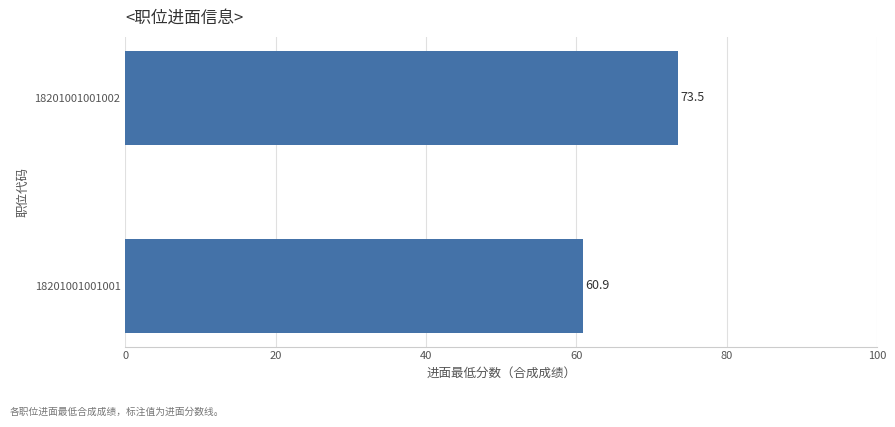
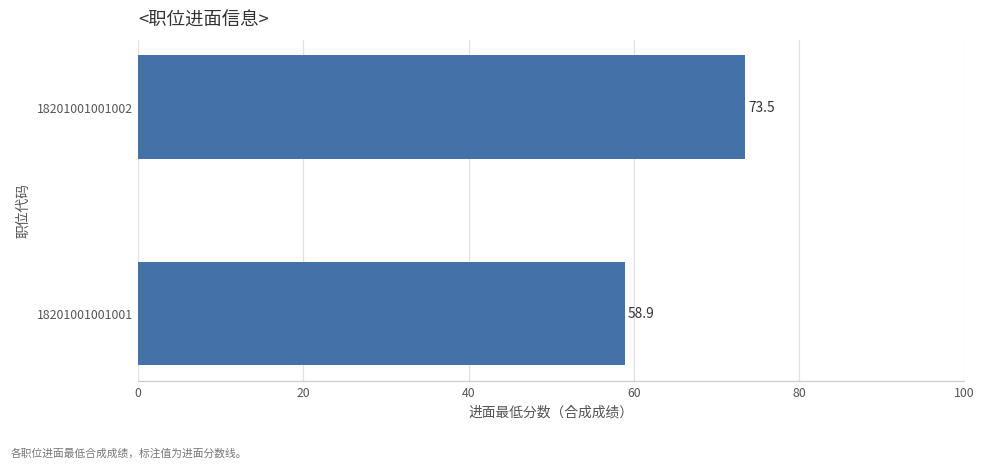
  {
    "18201001001002": 73.5,
-   "18201001001001": 60.9
+   "18201001001001": 58.9
  }
